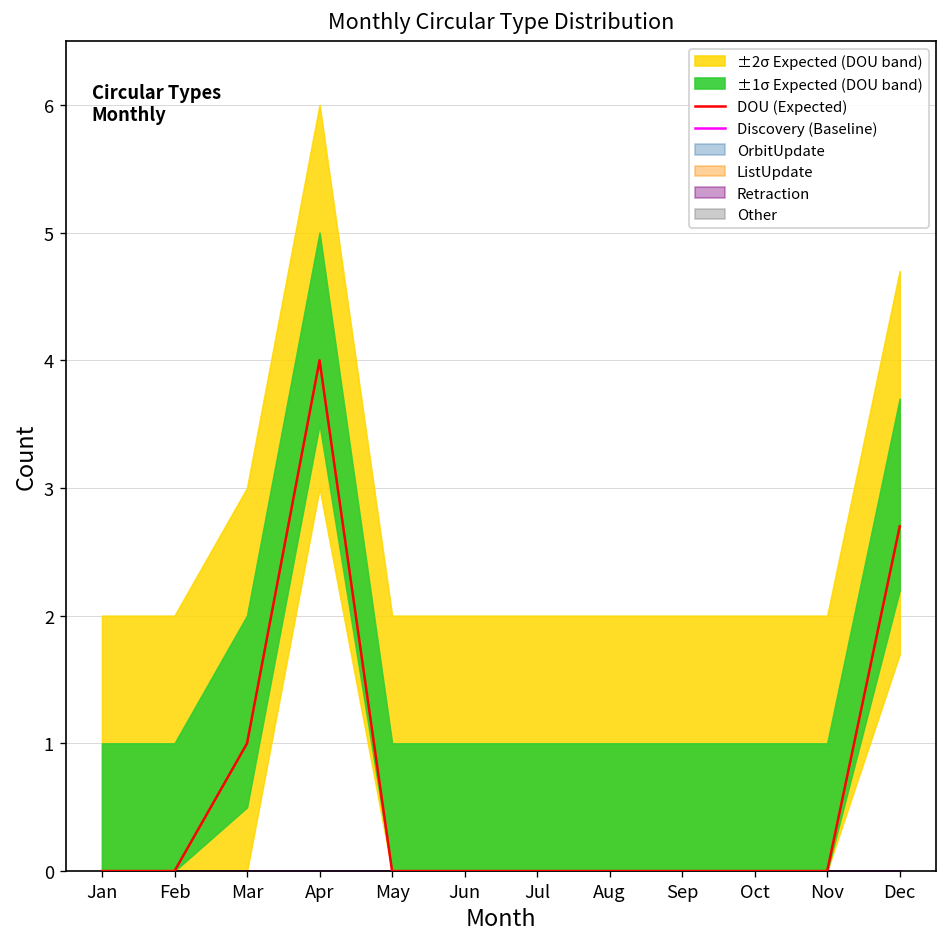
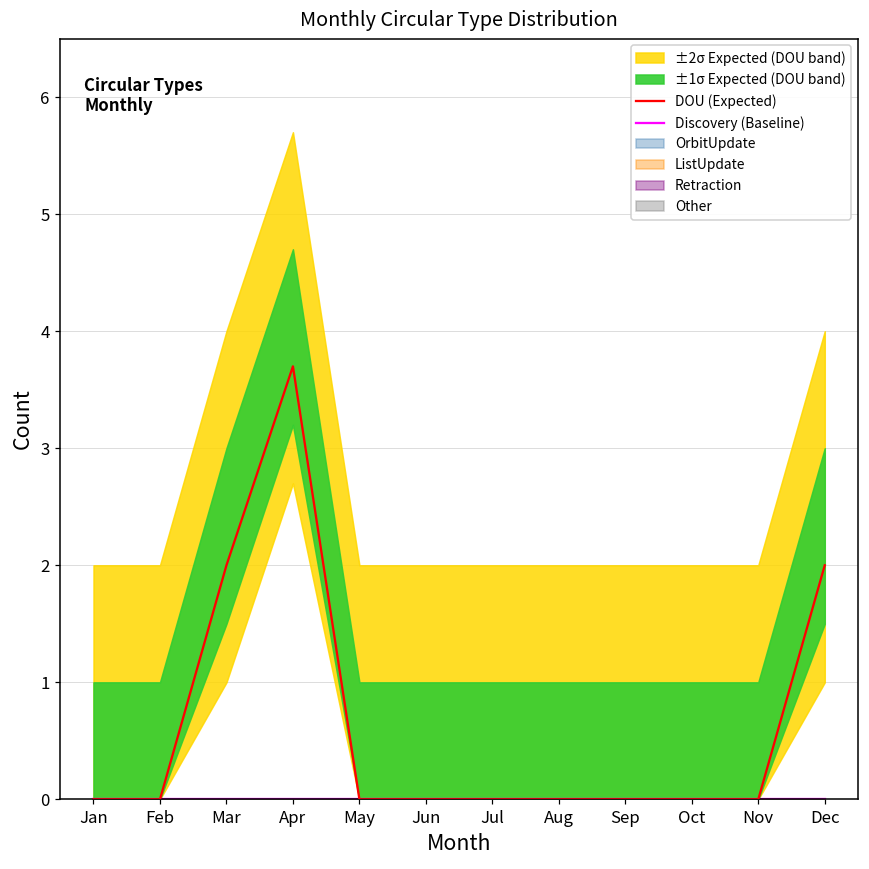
  {
    "±2σ Expected (DOU band)": {
      "Jan": 2.0,
      "Feb": 2.0,
      "Mar": 3.0,
      "May": 2.0,
      "Jun": 2.0,
      "Jul": 2.0,
      "Aug": 2.0,
      "Sep": 2.0,
      "Oct": 2.0,
      "Nov": 2.0
    },
    "DOU (Expected)": {
-     "Mar": 1,
-     "Apr": 4.0,
-     "Dec": 2.7
+     "Mar": 2,
+     "Apr": 3.7,
+     "Dec": 2.0
    },
    "±1σ Expected (DOU band)": {
      "Jan": 1.0,
      "Feb": 1.0,
      "May": 1.0,
      "Jun": 1.0,
      "Jul": 1.0,
      "Aug": 1.0,
      "Sep": 1.0,
      "Oct": 1.0,
      "Nov": 1.0
    },
    "Other": {
      "Mar": 0.0,
      "Apr": 0.0,
      "Dec": 0.0
    }
  }
